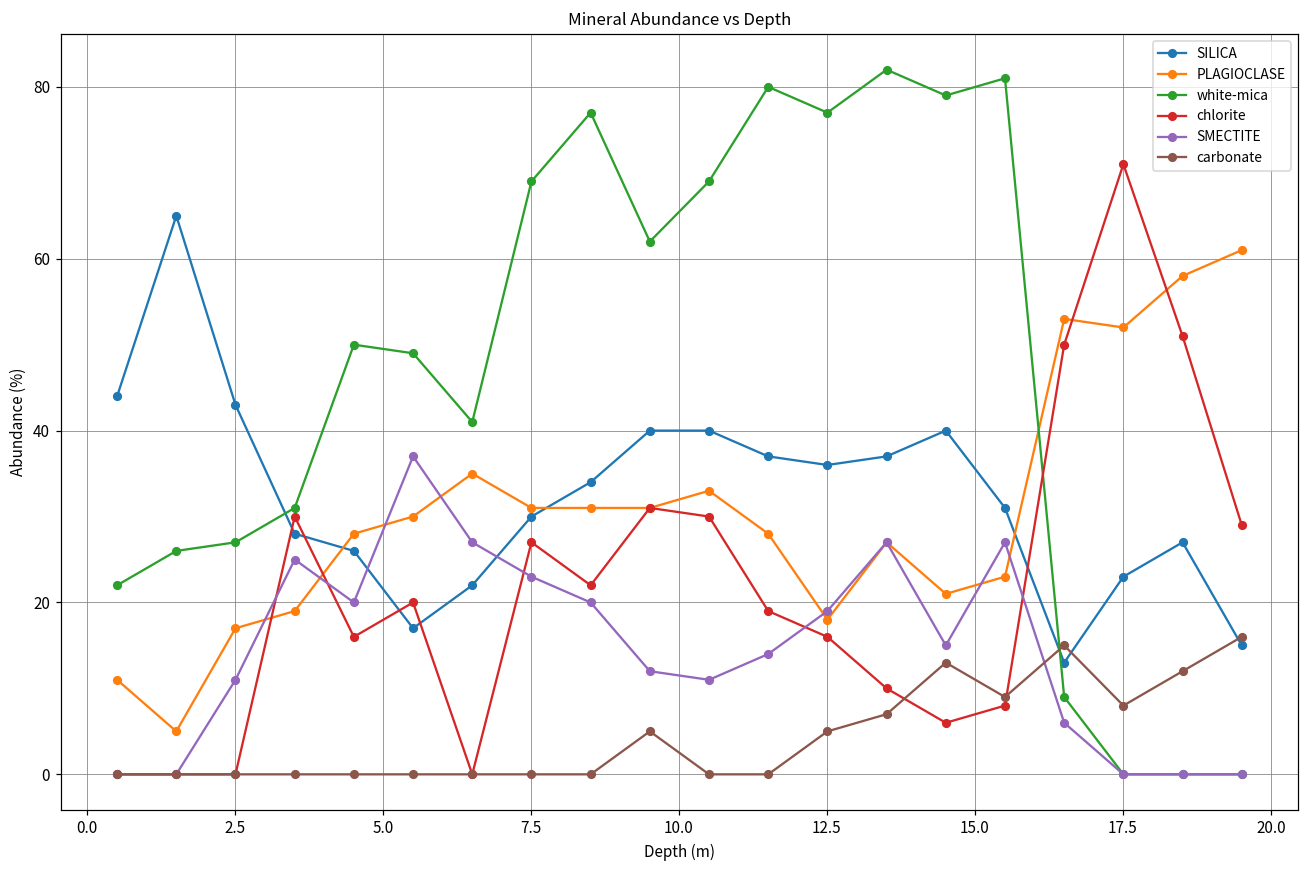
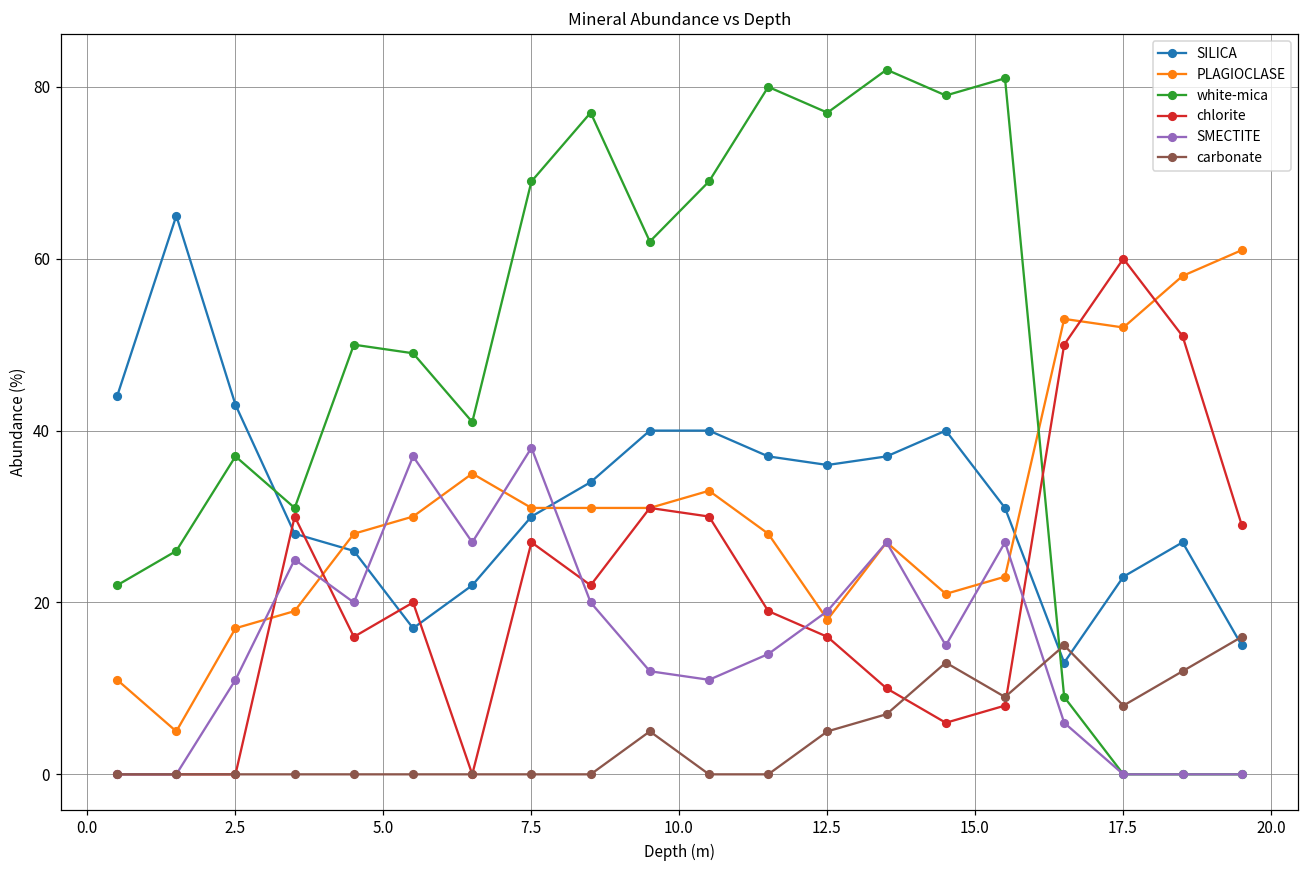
  {
    "SILICA": {
      "2.5": 43,
      "7.5": 30,
      "12.5": 36,
      "17.5": 23
    },
    "PLAGIOCLASE": {
      "2.5": 17,
      "7.5": 31,
      "12.5": 18,
      "17.5": 52
    },
    "white-mica": {
-     "2.5": 27,
+     "2.5": 37,
      "7.5": 69,
      "12.5": 77
    },
    "chlorite": {
      "7.5": 27,
      "12.5": 16,
-     "17.5": 71
+     "17.5": 60
    },
    "SMECTITE": {
      "2.5": 11,
-     "7.5": 23,
+     "7.5": 38,
      "12.5": 19
    },
    "carbonate": {
      "7.5": 0,
      "12.5": 5,
      "17.5": 8
    }
  }
